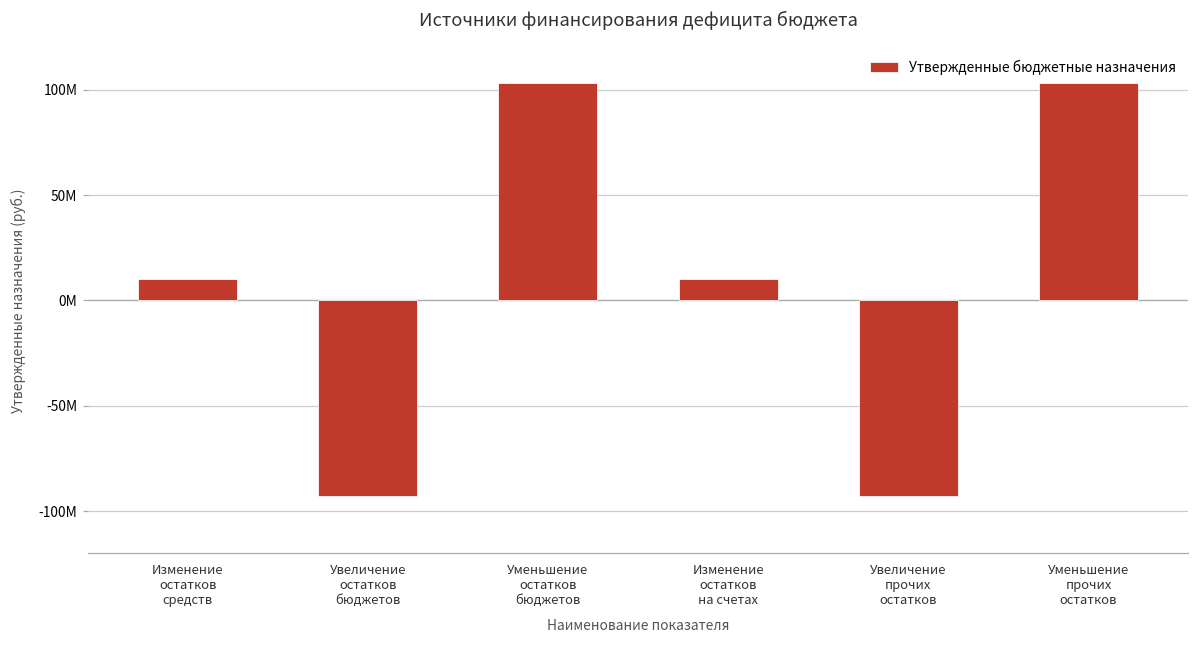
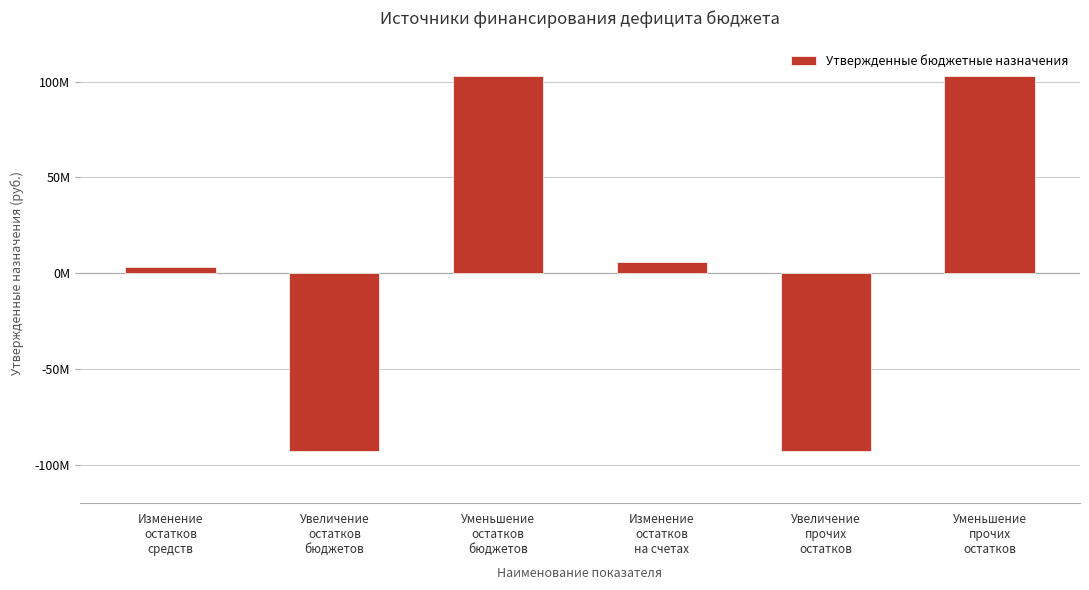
  {
-   "Изменение остатков средств": 10000000,
+   "Изменение остатков средств": 3000000,
    "Увеличение остатков бюджетов": -93000000,
    "Уменьшение остатков бюджетов": 103000000,
-   "Изменение остатков на счетах": 10000000,
+   "Изменение остатков на счетах": 6000000,
    "Увеличение прочих остатков": -93000000,
    "Уменьшение прочих остатков": 103000000
  }
